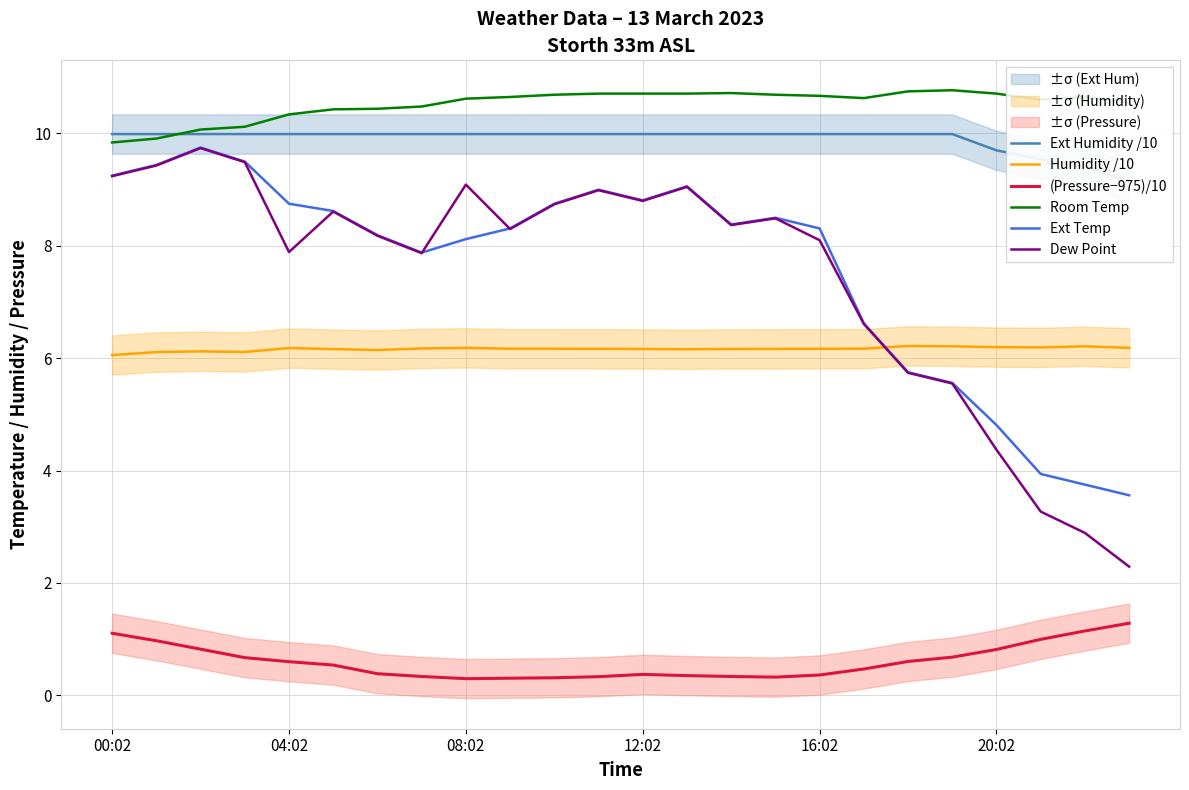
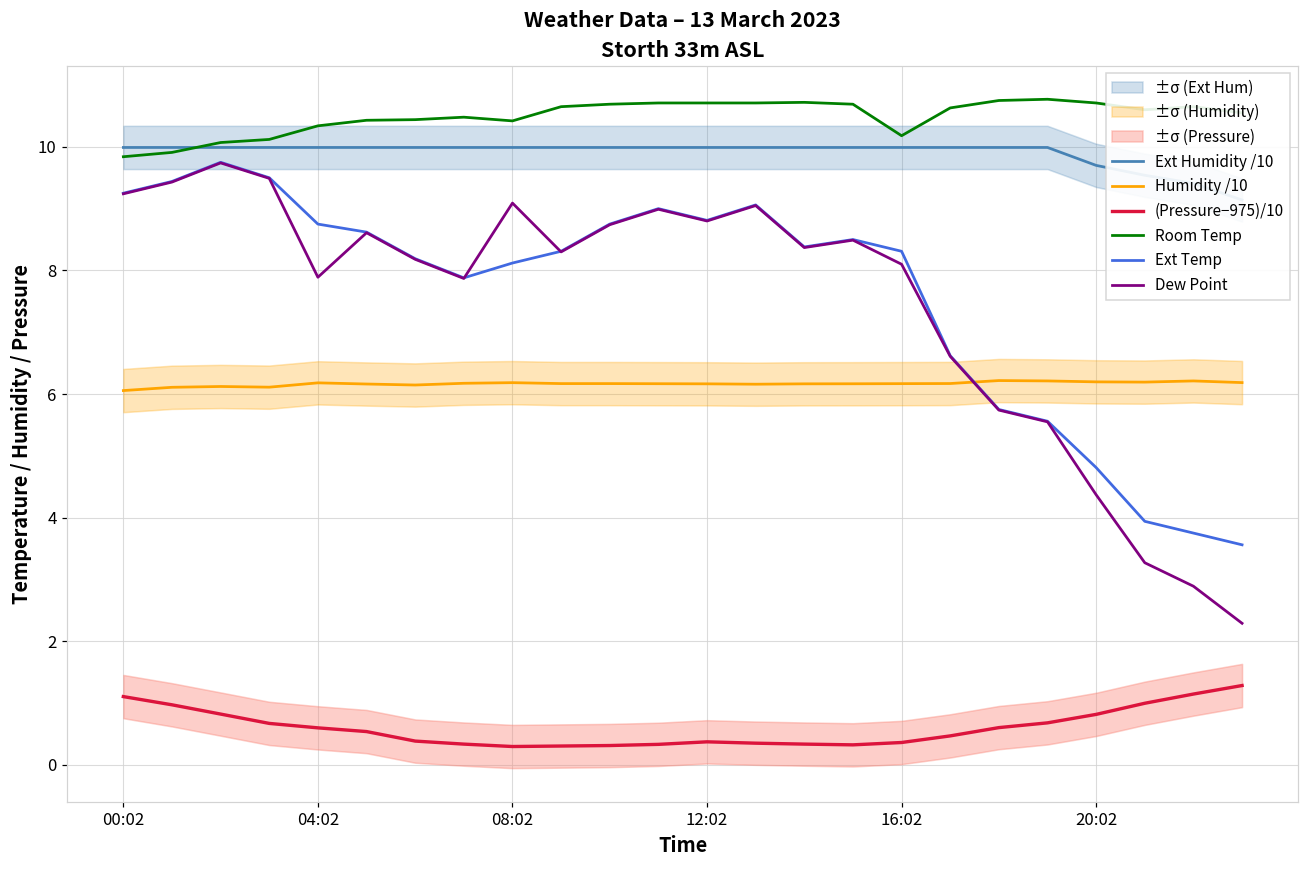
  {
    "(Pressure−975)/10": {
      "00:02": 1.1,
      "04:02": 0.6,
      "08:02": 0.3,
      "12:02": 0.4,
      "16:02": 0.4,
      "20:02": 0.8
    },
    "Room Temp": {
      "00:02": 9.8,
-     "08:02": 10.6,
+     "08:02": 10.4,
      "12:02": 10.7,
-     "16:02": 10.7,
+     "16:02": 10.2,
      "20:02": 10.7
    },
    "Dew Point": {
      "04:02": 7.9,
      "08:02": 9.1,
      "16:02": 8.1,
      "20:02": 4.4
    }
  }
